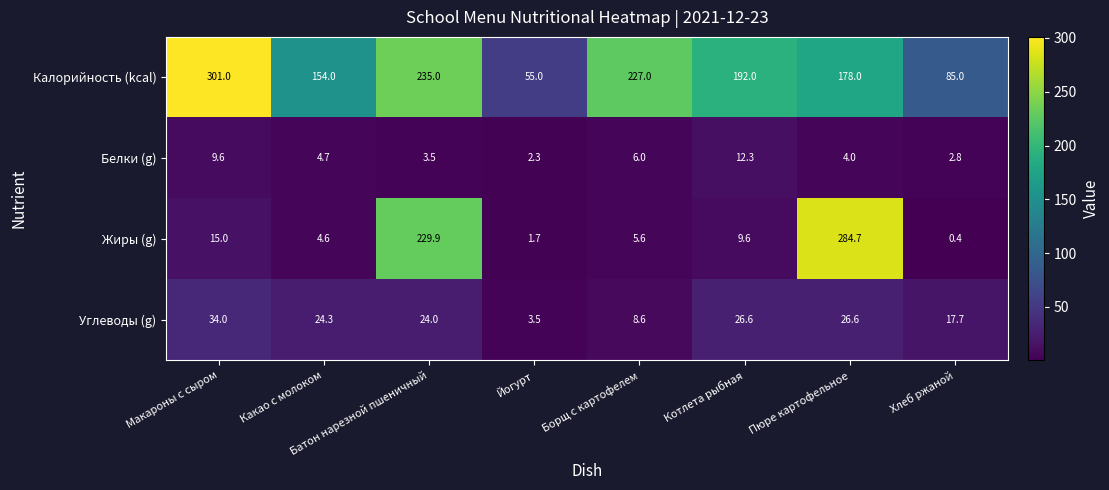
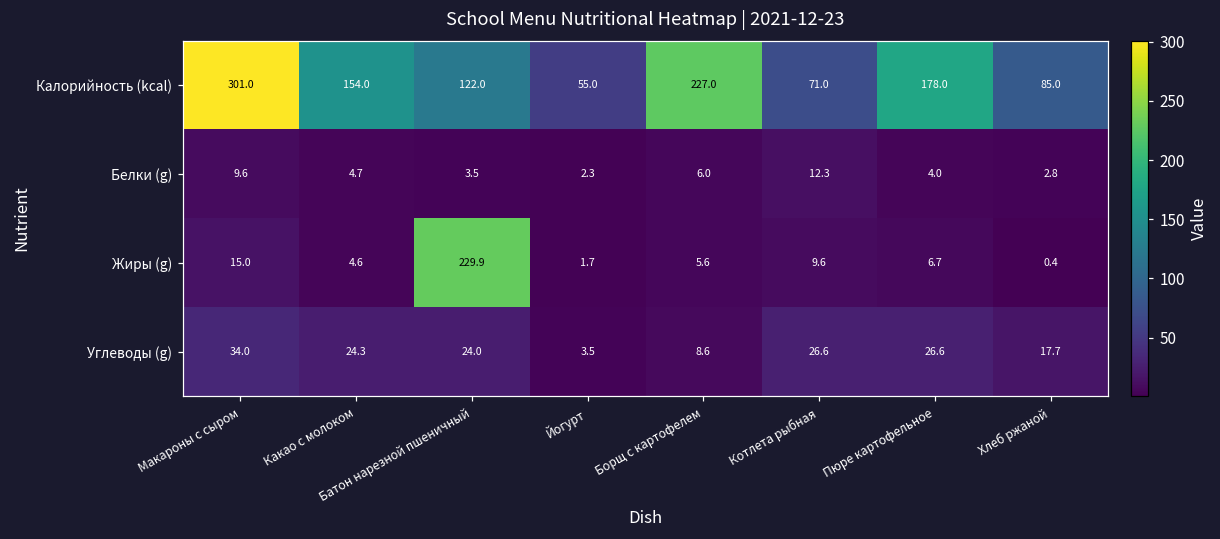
  {
    "Калорийность (kcal)": {
      "Макароны с сыром": 301.0,
      "Какао с молоком": 154.0,
-     "Батон нарезной пшеничный": 235.0,
+     "Батон нарезной пшеничный": 122.0,
      "Йогурт": 55.0,
      "Борщ с картофелем": 227.0,
-     "Котлета рыбная": 192.0,
+     "Котлета рыбная": 71.0,
      "Пюре картофельное": 178.0,
      "Хлеб ржаной": 85.0
    },
    "Белки (g)": {
      "Макароны с сыром": 9.6,
      "Какао с молоком": 4.7,
      "Батон нарезной пшеничный": 3.5,
      "Йогурт": 2.3,
      "Борщ с картофелем": 6.0,
      "Котлета рыбная": 12.3,
      "Пюре картофельное": 4.0,
      "Хлеб ржаной": 2.8
    },
    "Жиры (g)": {
      "Макароны с сыром": 15.0,
      "Какао с молоком": 4.6,
      "Батон нарезной пшеничный": 229.9,
      "Йогурт": 1.7,
      "Борщ с картофелем": 5.6,
      "Котлета рыбная": 9.6,
-     "Пюре картофельное": 284.7,
+     "Пюре картофельное": 6.7,
      "Хлеб ржаной": 0.4
    },
    "Углеводы (g)": {
      "Макароны с сыром": 34.0,
      "Какао с молоком": 24.3,
      "Батон нарезной пшеничный": 24.0,
      "Йогурт": 3.5,
      "Борщ с картофелем": 8.6,
      "Котлета рыбная": 26.6,
      "Пюре картофельное": 26.6,
      "Хлеб ржаной": 17.7
    }
  }
